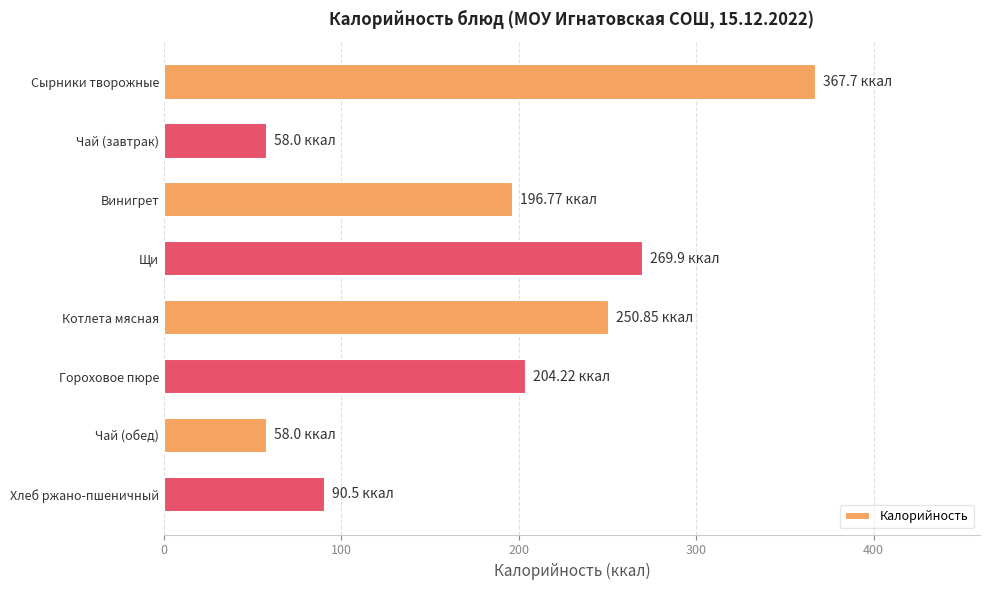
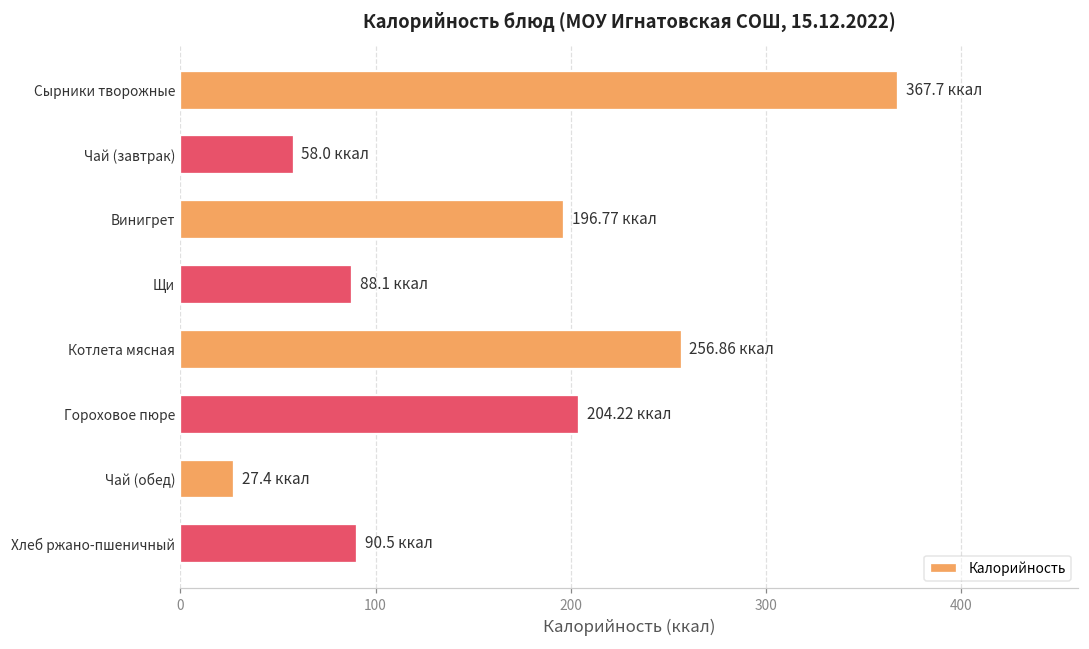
  {
    "Сырники творожные": 367.7,
    "Чай (завтрак)": 58.0,
    "Винигрет": 196.77,
-   "Щи": 269.9,
-   "Котлета мясная": 250.85,
+   "Щи": 88.1,
+   "Котлета мясная": 256.86,
    "Гороховое пюре": 204.22,
-   "Чай (обед)": 58.0,
+   "Чай (обед)": 27.4,
    "Хлеб ржано-пшеничный": 90.5
  }
